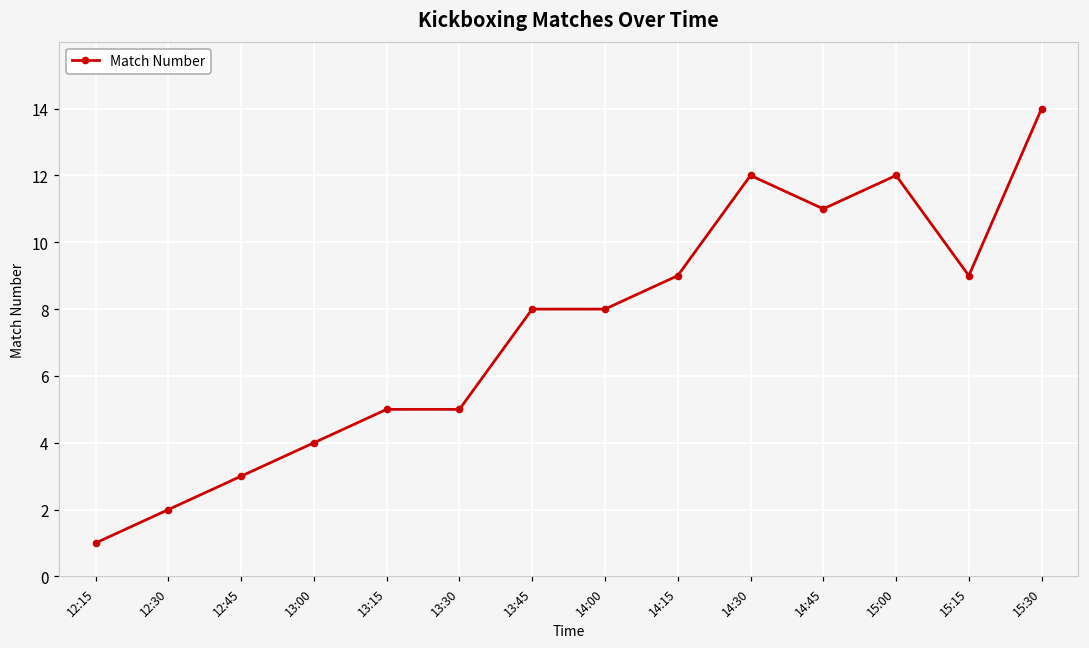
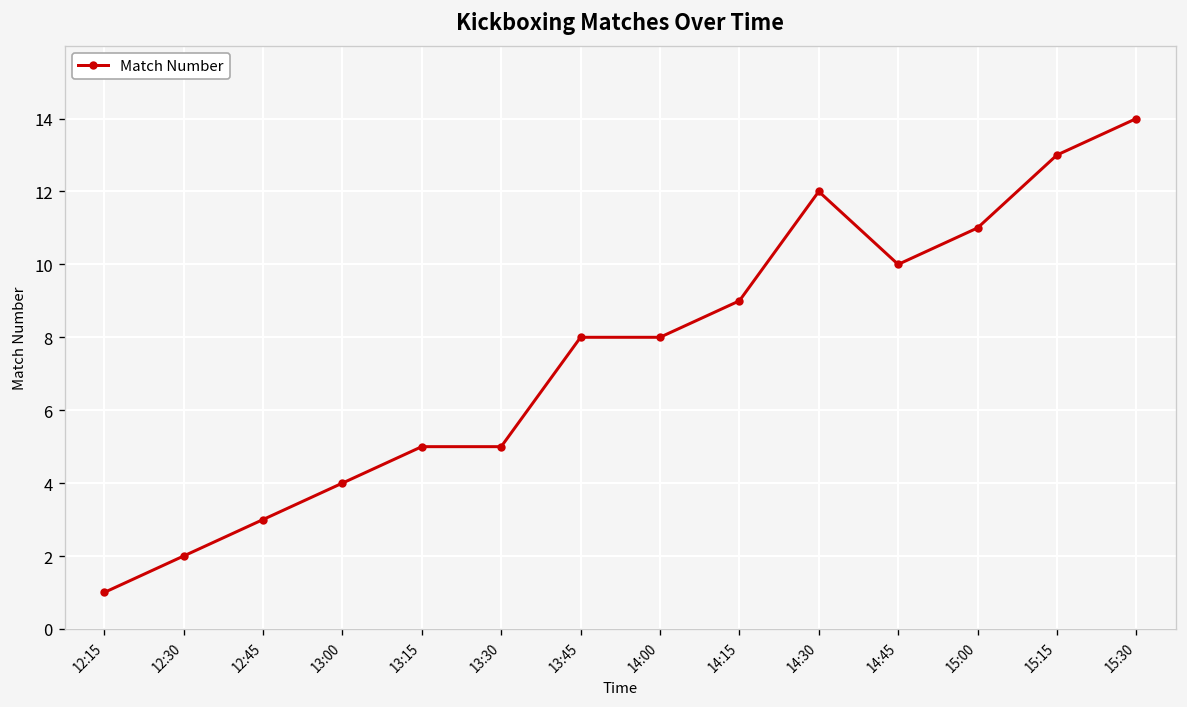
  {
    "12:15": 1,
    "12:30": 2,
    "12:45": 3,
    "13:00": 4,
    "13:15": 5,
    "13:30": 5,
    "13:45": 8,
    "14:00": 8,
    "14:15": 9,
    "14:30": 12,
-   "14:45": 11,
-   "15:00": 12,
-   "15:15": 9,
+   "14:45": 10,
+   "15:00": 11,
+   "15:15": 13,
    "15:30": 14
  }
